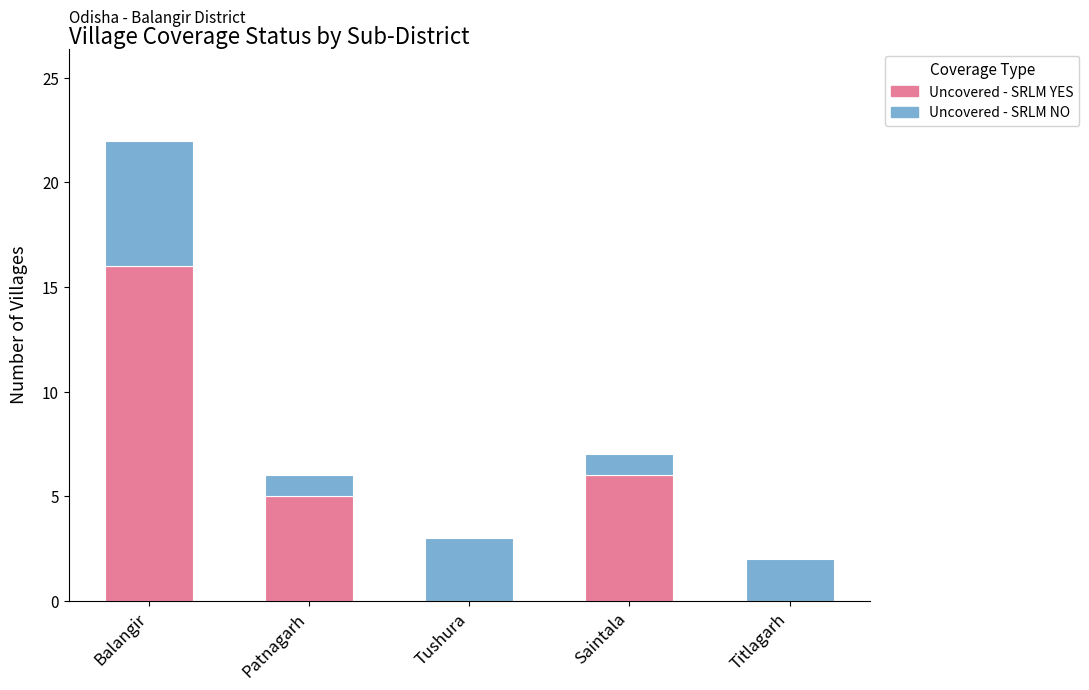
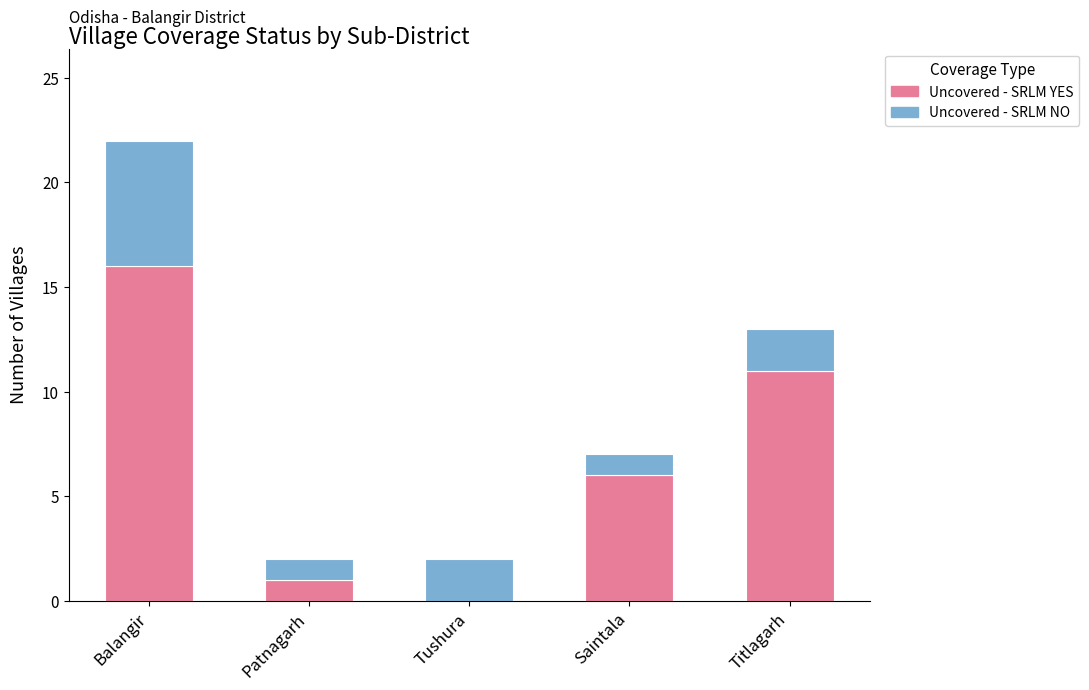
  {
    "Uncovered - SRLM YES": {
      "Balangir": 16,
-     "Patnagarh": 5,
+     "Patnagarh": 1,
      "Tushura": 0,
      "Saintala": 6,
-     "Titlagarh": 0
+     "Titlagarh": 11
    },
    "Uncovered - SRLM NO": {
      "Balangir": 6,
      "Patnagarh": 1,
-     "Tushura": 3,
+     "Tushura": 2,
      "Saintala": 1,
      "Titlagarh": 2
    }
  }
